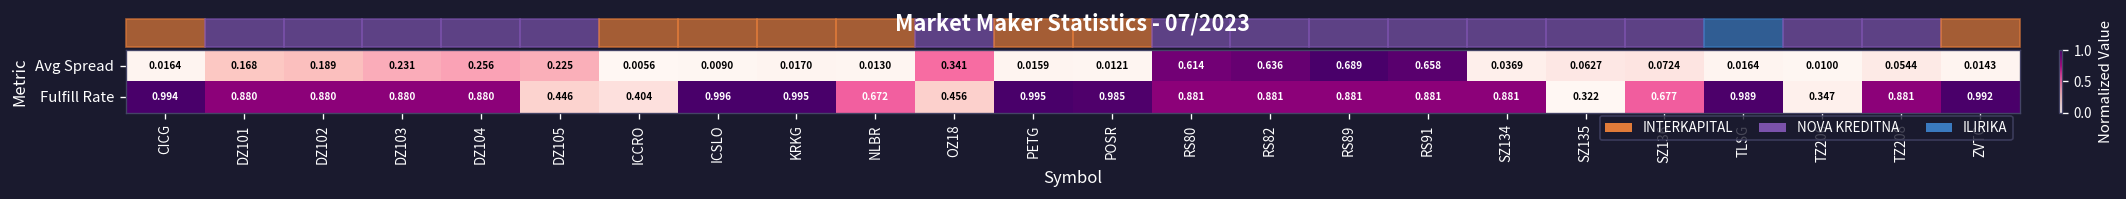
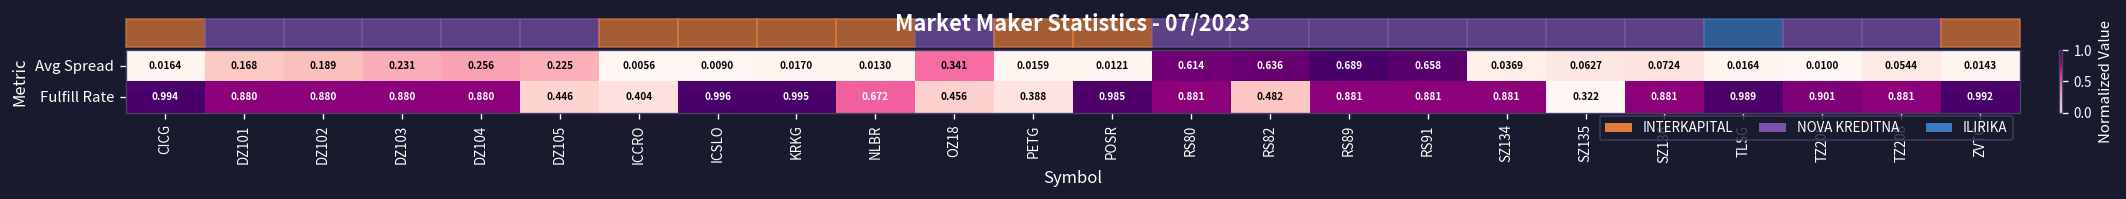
  {
    "Avg Spread": {
      "CICG": 0.0164,
      "DZ101": 0.168,
      "DZ102": 0.189,
      "DZ103": 0.231,
      "DZ104": 0.256,
      "DZ105": 0.225,
      "ICCRO": 0.0056,
      "ICSLO": 0.0090,
      "KRKG": 0.0170,
      "NLBR": 0.0130,
      "OZ18": 0.341,
      "PETG": 0.0159,
      "POSR": 0.0121,
      "RS80": 0.614,
      "RS82": 0.636,
      "RS89": 0.689,
      "RS91": 0.658,
      "SZ134": 0.0369,
      "SZ135": 0.0627,
      "SZ136": 0.0724,
      "TLSG": 0.0164,
      "TZ206": 0.0100,
      "TZ208": 0.0544,
      "ZVTG": 0.0143
    },
    "Fulfill Rate": {
      "CICG": 0.994,
      "DZ101": 0.880,
      "DZ102": 0.880,
      "DZ103": 0.880,
      "DZ104": 0.880,
      "DZ105": 0.446,
      "ICCRO": 0.404,
      "ICSLO": 0.996,
      "KRKG": 0.995,
      "NLBR": 0.672,
      "OZ18": 0.456,
-     "PETG": 0.995,
+     "PETG": 0.388,
      "POSR": 0.985,
      "RS80": 0.881,
-     "RS82": 0.881,
+     "RS82": 0.482,
      "RS89": 0.881,
      "RS91": 0.881,
      "SZ134": 0.881,
      "SZ135": 0.322,
-     "SZ136": 0.677,
+     "SZ136": 0.881,
      "TLSG": 0.989,
-     "TZ206": 0.347,
+     "TZ206": 0.901,
      "TZ208": 0.881,
      "ZVTG": 0.992
    }
  }
